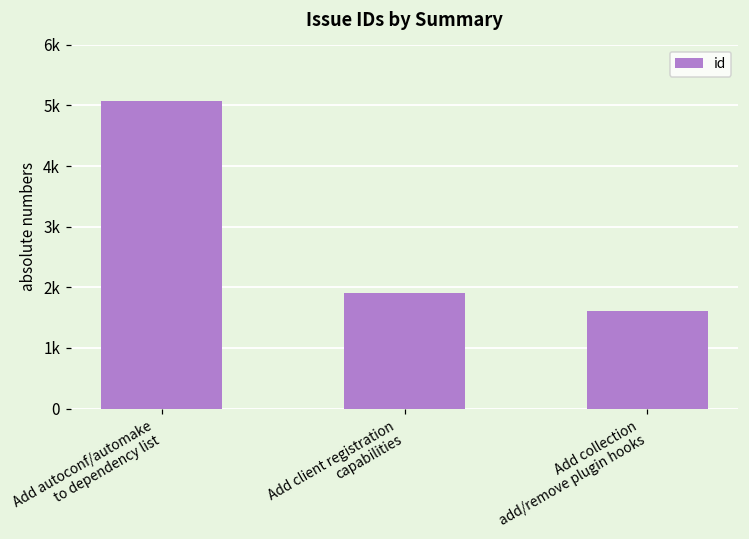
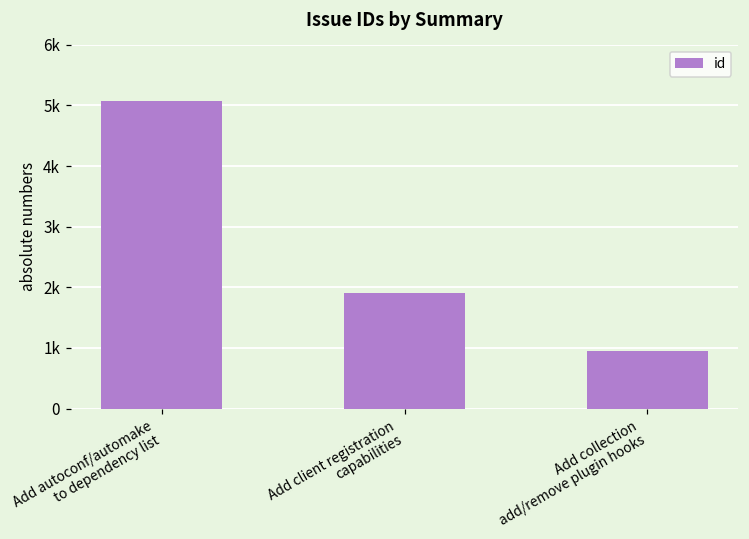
  {
    "Add autoconf/automake to dependency list": 5100,
    "Add client registration capabilities": 1900,
-   "Add collection add/remove plugin hooks": 1600
+   "Add collection add/remove plugin hooks": 1000
  }
